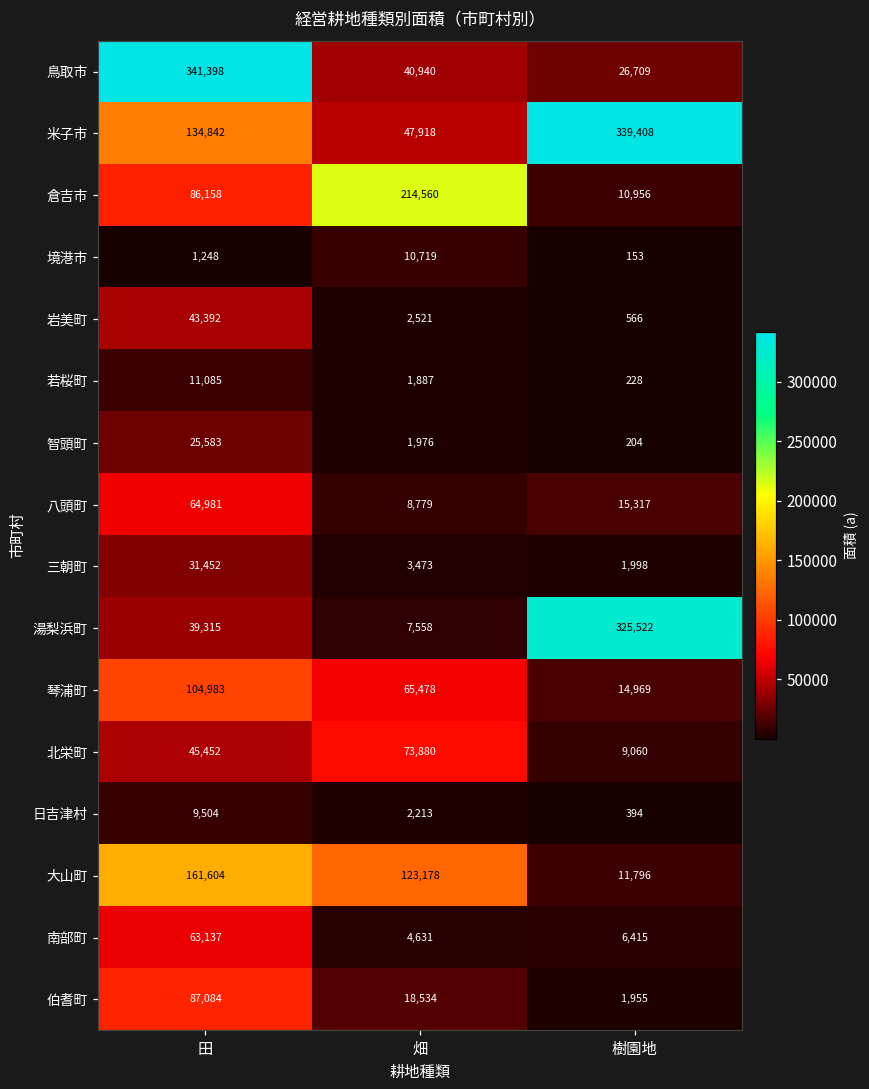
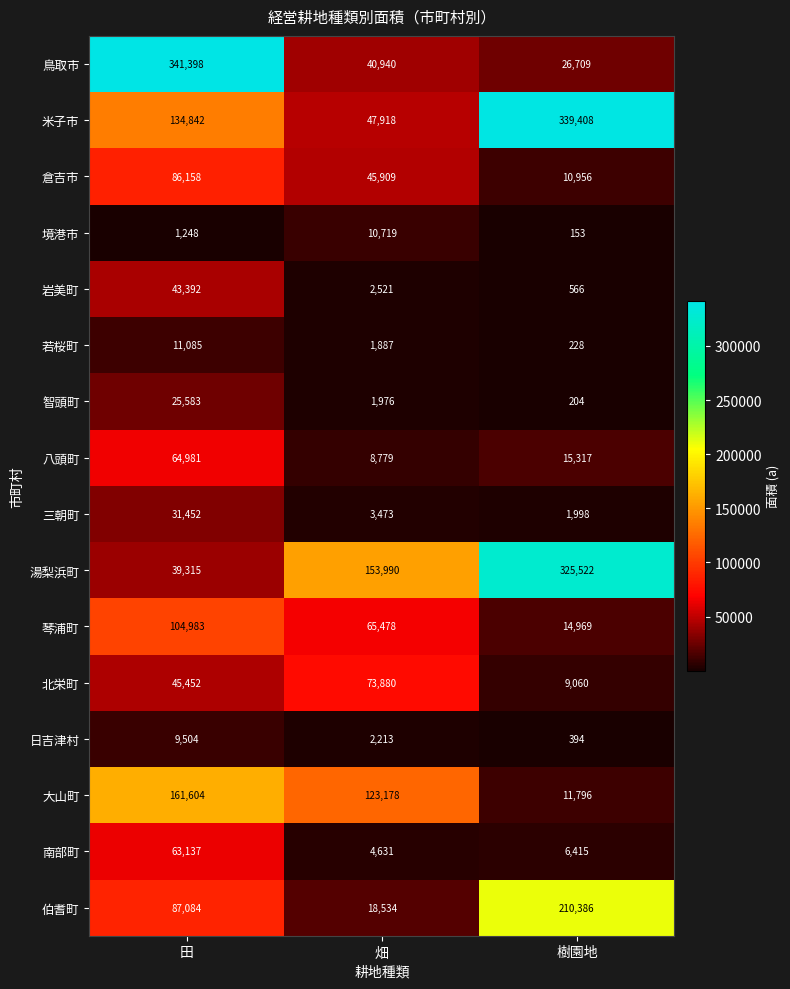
  {
    "鳥取市": {
      "田": "341,398",
      "畑": "40,940",
      "樹園地": "26,709"
    },
    "米子市": {
      "田": "134,842",
      "畑": "47,918",
      "樹園地": "339,408"
    },
    "倉吉市": {
      "田": "86,158",
-     "畑": "214,560",
+     "畑": "45,909",
      "樹園地": "10,956"
    },
    "境港市": {
      "田": "1,248",
      "畑": "10,719",
      "樹園地": "153"
    },
    "岩美町": {
      "田": "43,392",
      "畑": "2,521",
      "樹園地": "566"
    },
    "若桜町": {
      "田": "11,085",
      "畑": "1,887",
      "樹園地": "228"
    },
    "智頭町": {
      "田": "25,583",
      "畑": "1,976",
      "樹園地": "204"
    },
    "八頭町": {
      "田": "64,981",
      "畑": "8,779",
      "樹園地": "15,317"
    },
    "三朝町": {
      "田": "31,452",
      "畑": "3,473",
      "樹園地": "1,998"
    },
    "湯梨浜町": {
      "田": "39,315",
-     "畑": "7,558",
+     "畑": "153,990",
      "樹園地": "325,522"
    },
    "琴浦町": {
      "田": "104,983",
      "畑": "65,478",
      "樹園地": "14,969"
    },
    "北栄町": {
      "田": "45,452",
      "畑": "73,880",
      "樹園地": "9,060"
    },
    "日吉津村": {
      "田": "9,504",
      "畑": "2,213",
      "樹園地": "394"
    },
    "大山町": {
      "田": "161,604",
      "畑": "123,178",
      "樹園地": "11,796"
    },
    "南部町": {
      "田": "63,137",
      "畑": "4,631",
      "樹園地": "6,415"
    },
    "伯耆町": {
      "田": "87,084",
      "畑": "18,534",
-     "樹園地": "1,955"
+     "樹園地": "210,386"
    }
  }
